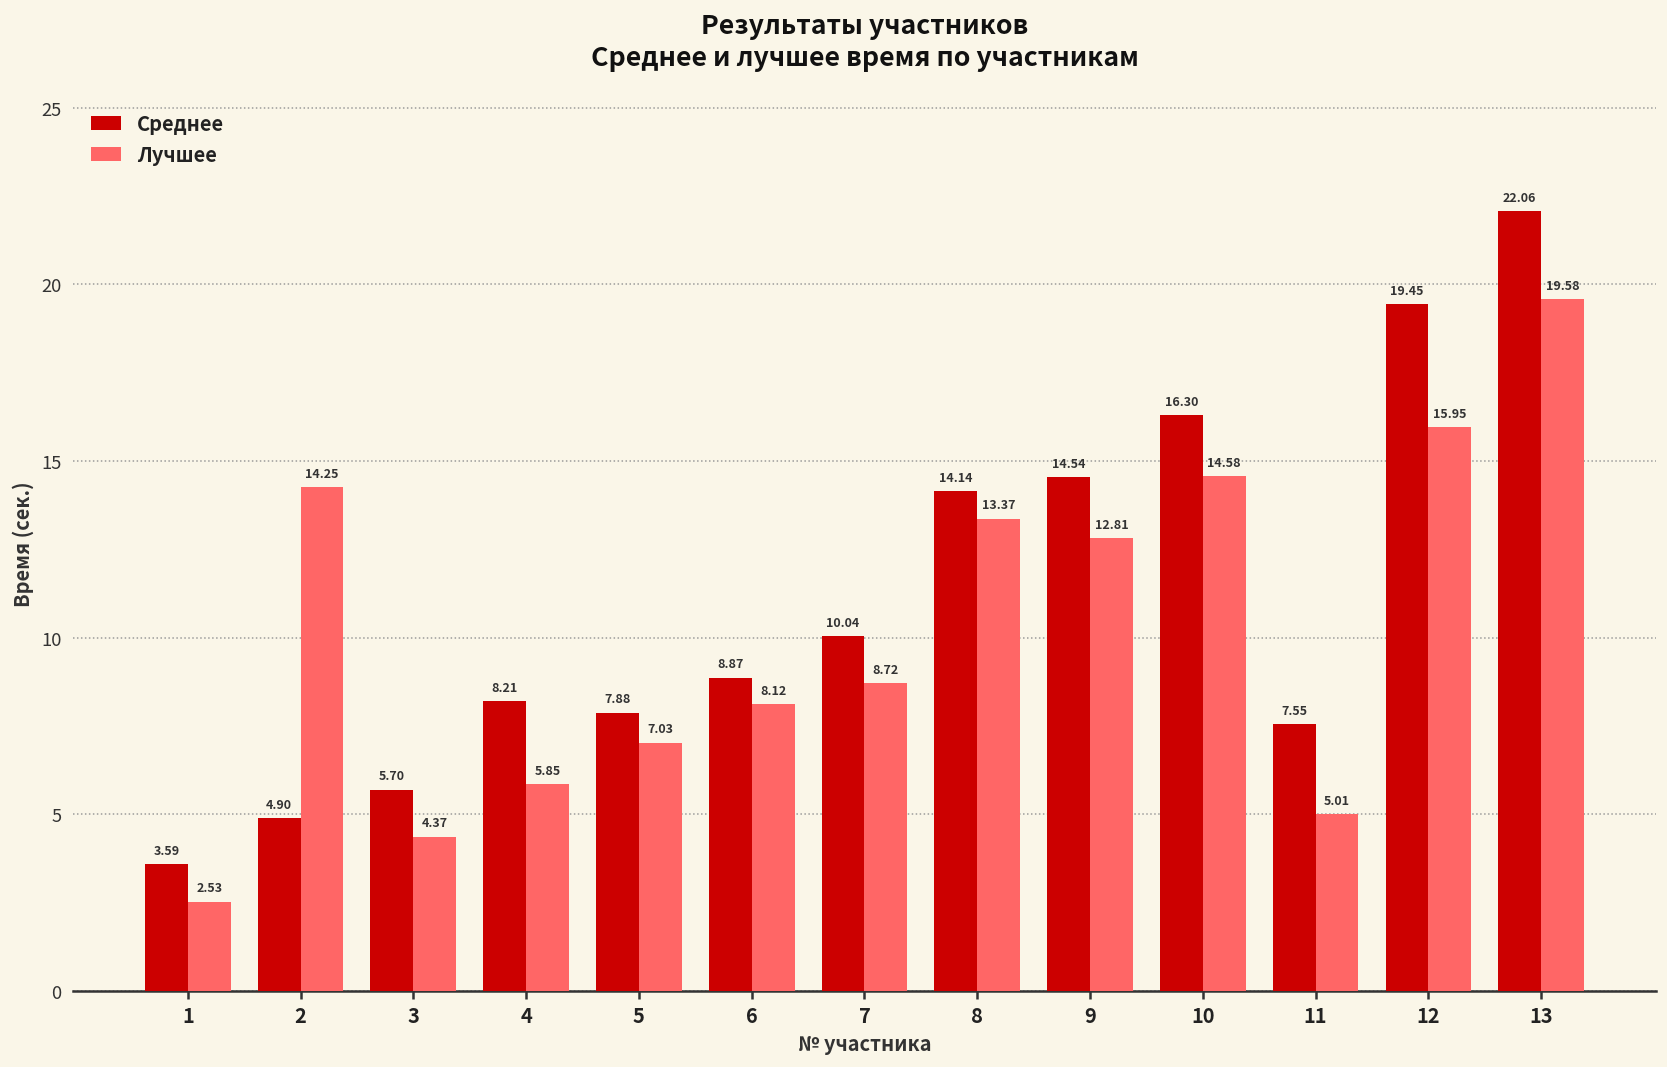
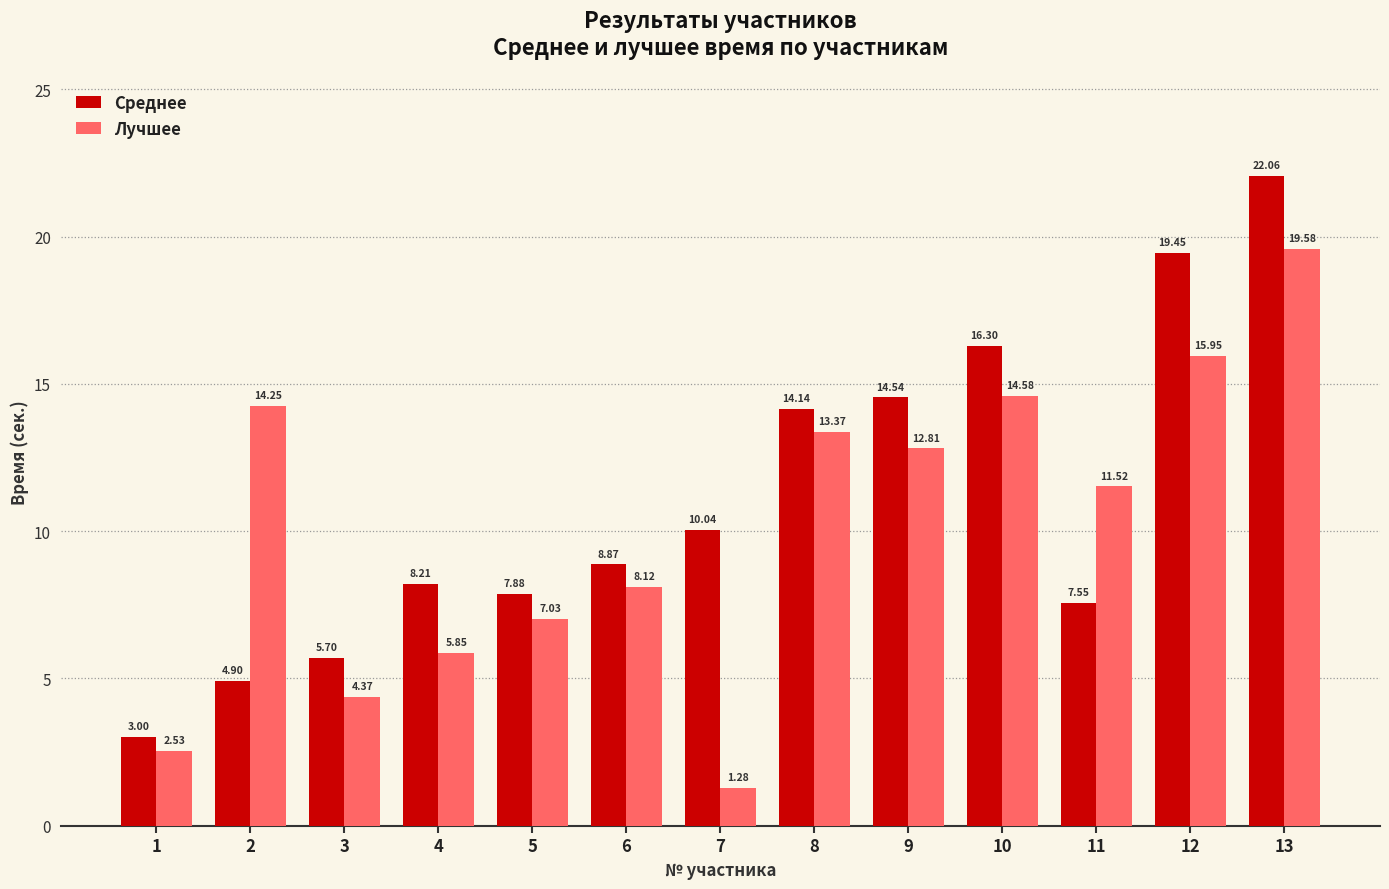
  {
    "Среднее": {
-     "1": 3.59,
+     "1": 3.00,
      "2": 4.90,
      "3": 5.70,
      "4": 8.21,
      "5": 7.88,
      "6": 8.87,
      "7": 10.04,
      "8": 14.14,
      "9": 14.54,
      "10": 16.30,
      "11": 7.55,
      "12": 19.45,
      "13": 22.06
    },
    "Лучшее": {
      "1": 2.53,
      "2": 14.25,
      "3": 4.37,
      "4": 5.85,
      "5": 7.03,
      "6": 8.12,
-     "7": 8.72,
+     "7": 1.28,
      "8": 13.37,
      "9": 12.81,
      "10": 14.58,
-     "11": 5.01,
+     "11": 11.52,
      "12": 15.95,
      "13": 19.58
    }
  }
